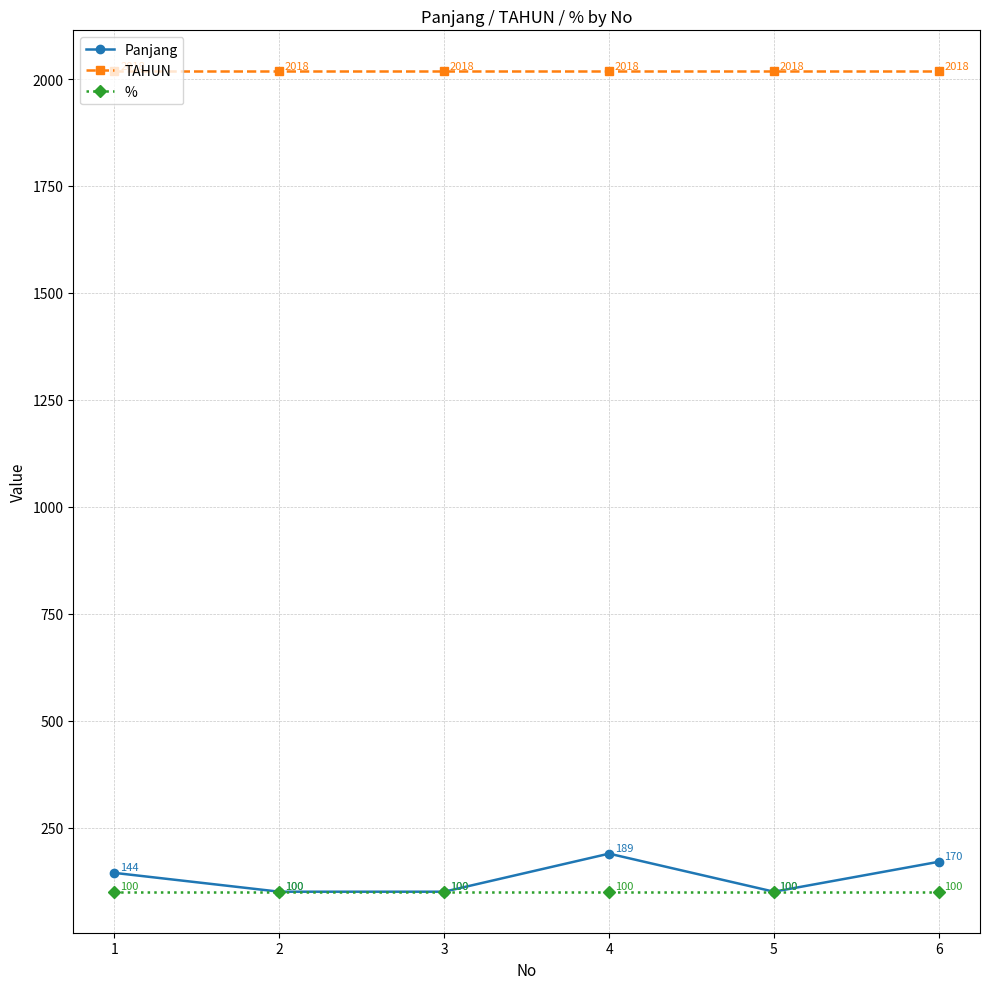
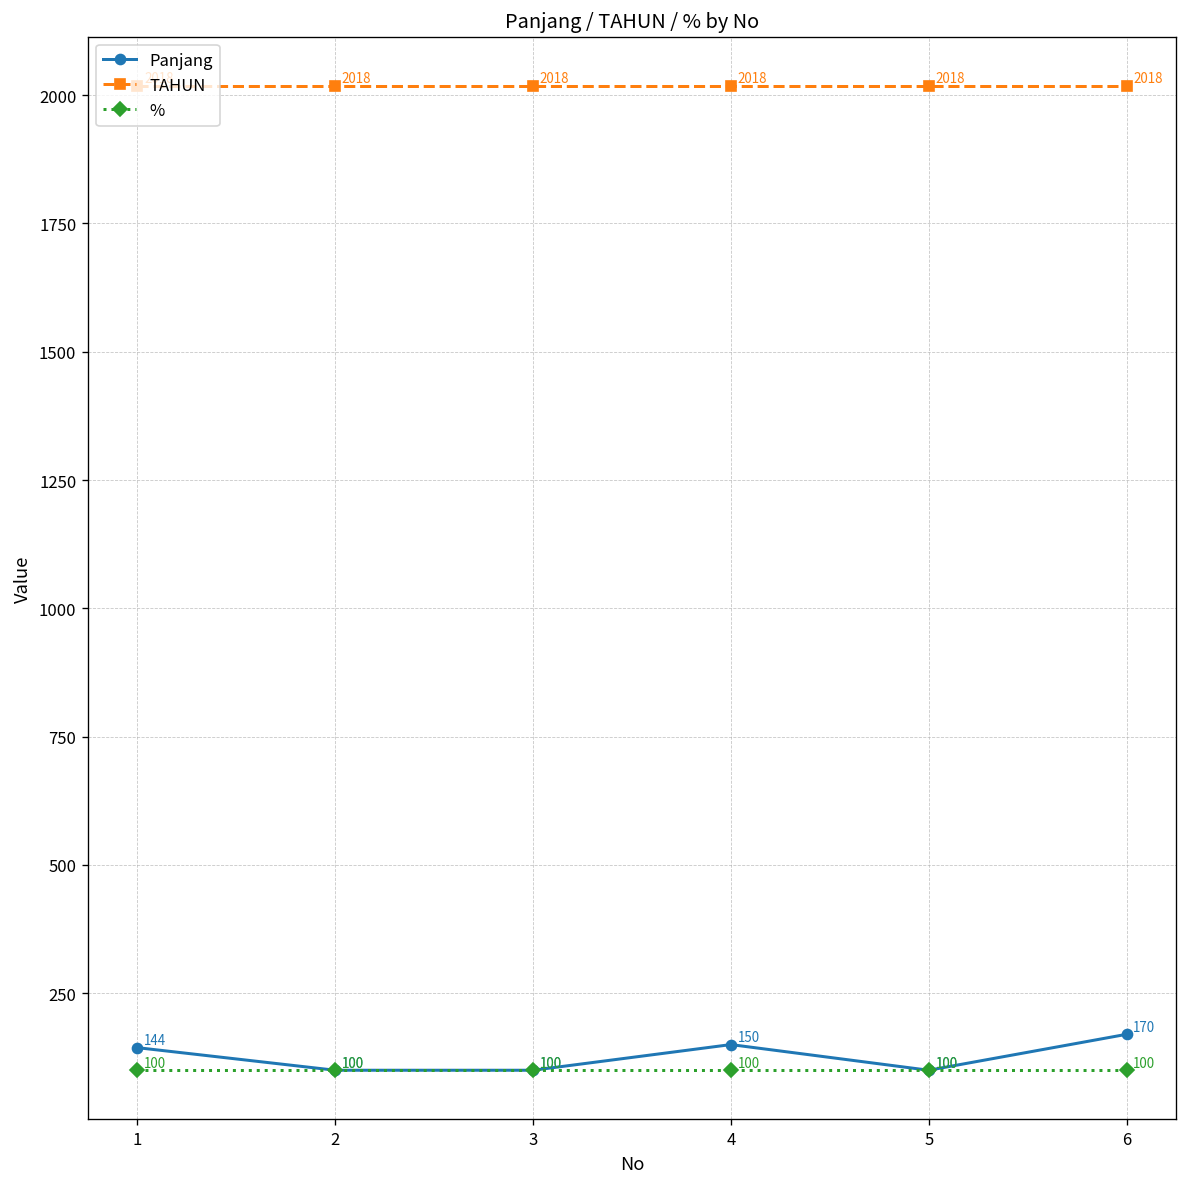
  {
    "Panjang": {
      "1": 144,
-     "4": 189,
+     "4": 150,
      "6": 170
    },
    "TAHUN": {
      "2": 2018,
      "3": 2018,
      "4": 2018,
      "5": 2018,
      "6": 2018
    },
    "%": {
      "1": 100,
      "4": 100,
      "6": 100
    }
  }
